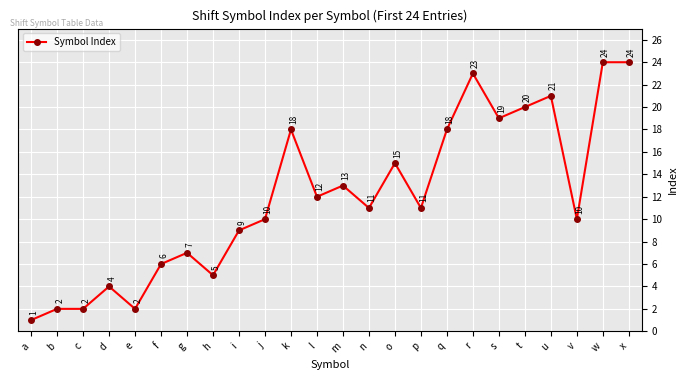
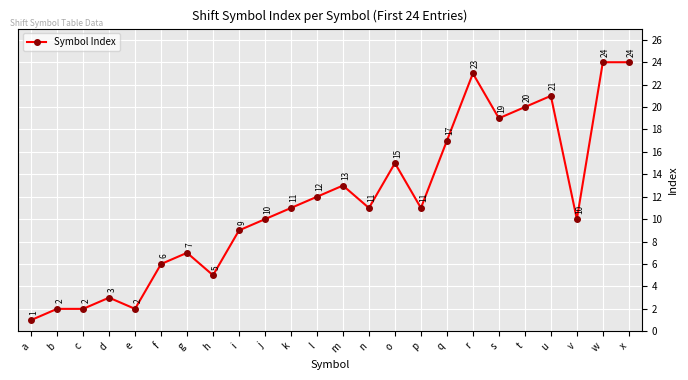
  {
    "a": 1,
    "b": 2,
    "c": 2,
-   "d": 4,
+   "d": 3,
    "e": 2,
    "f": 6,
    "g": 7,
    "h": 5,
    "i": 9,
    "j": 10,
-   "k": 18,
+   "k": 11,
    "l": 12,
    "m": 13,
    "n": 11,
    "o": 15,
    "p": 11,
-   "q": 18,
+   "q": 17,
    "r": 23,
    "s": 19,
    "t": 20,
    "u": 21,
    "v": 10,
    "w": 24,
    "x": 24
  }
